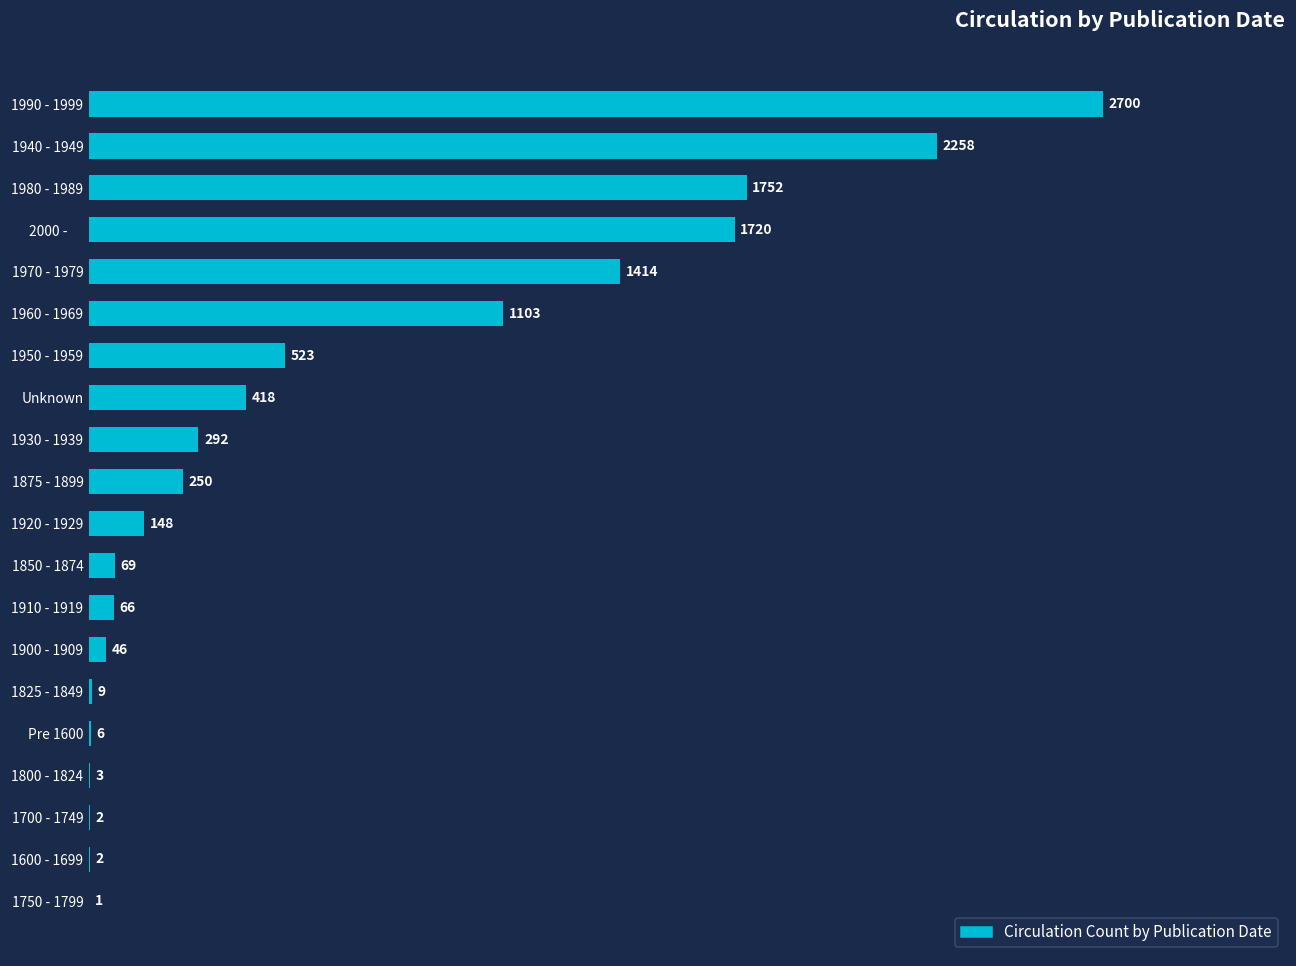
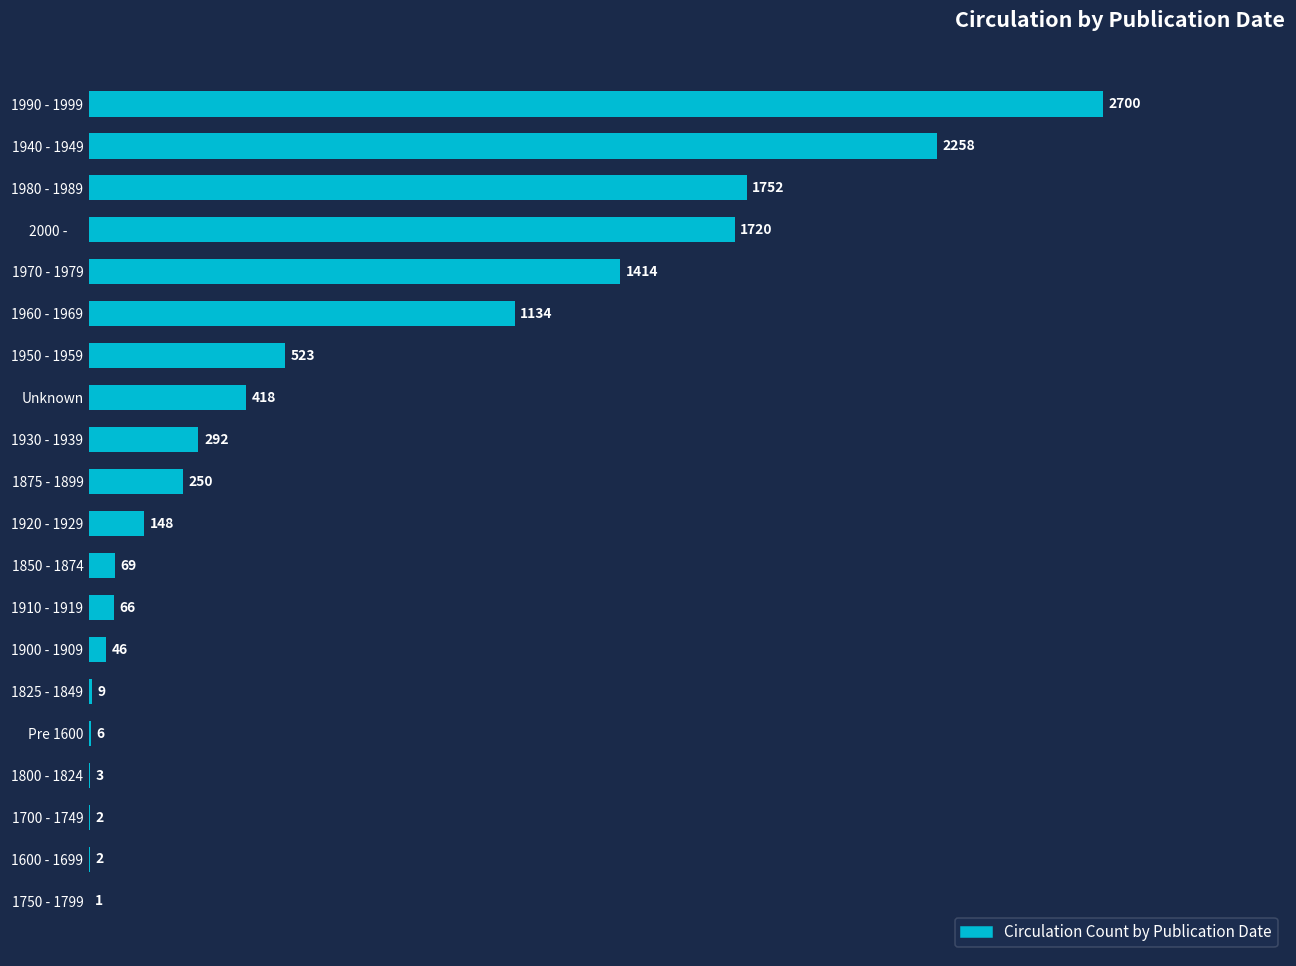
  {
    "1990 - 1999": 2700,
    "1940 - 1949": 2258,
    "1980 - 1989": 1752,
    "2000 -": 1720,
    "1970 - 1979": 1414,
-   "1960 - 1969": 1103,
+   "1960 - 1969": 1134,
    "1950 - 1959": 523,
    "Unknown": 418,
    "1930 - 1939": 292,
    "1875 - 1899": 250,
    "1920 - 1929": 148,
    "1850 - 1874": 69,
    "1910 - 1919": 66,
    "1900 - 1909": 46,
    "1825 - 1849": 9,
    "Pre 1600": 6,
    "1800 - 1824": 3,
    "1700 - 1749": 2,
    "1600 - 1699": 2,
    "1750 - 1799": 1
  }
